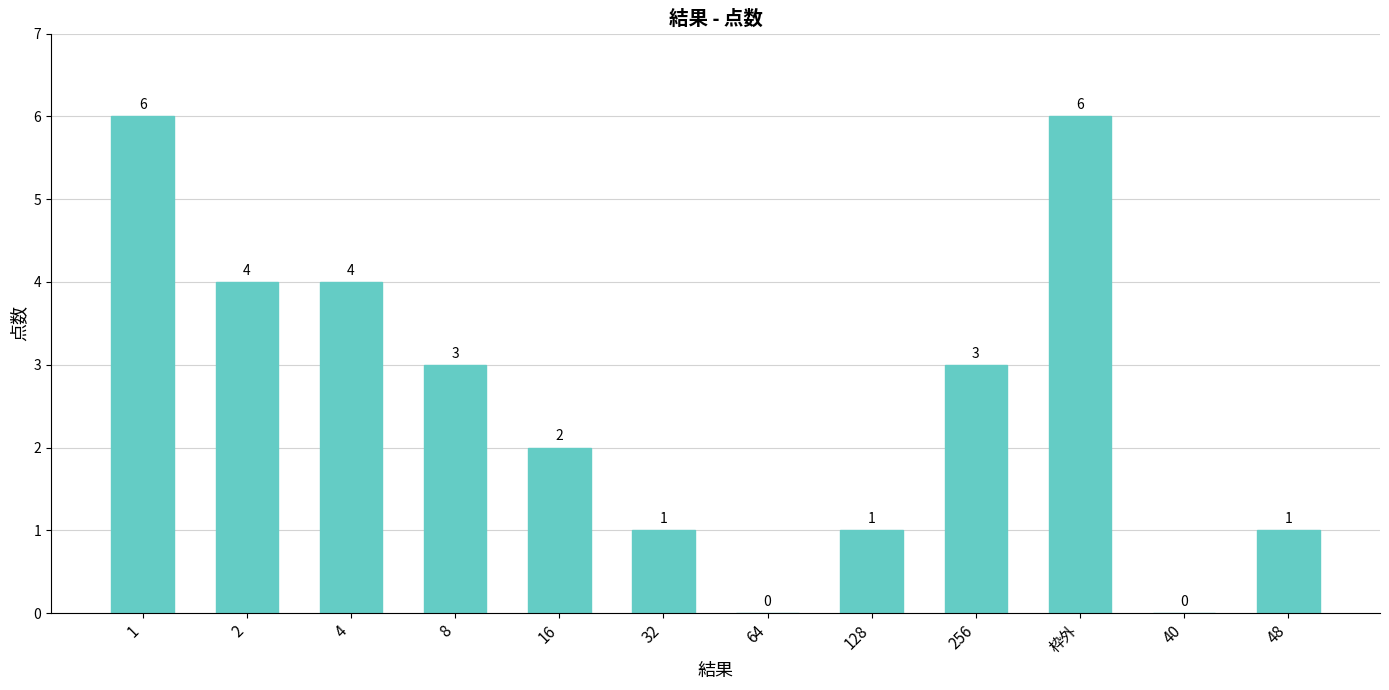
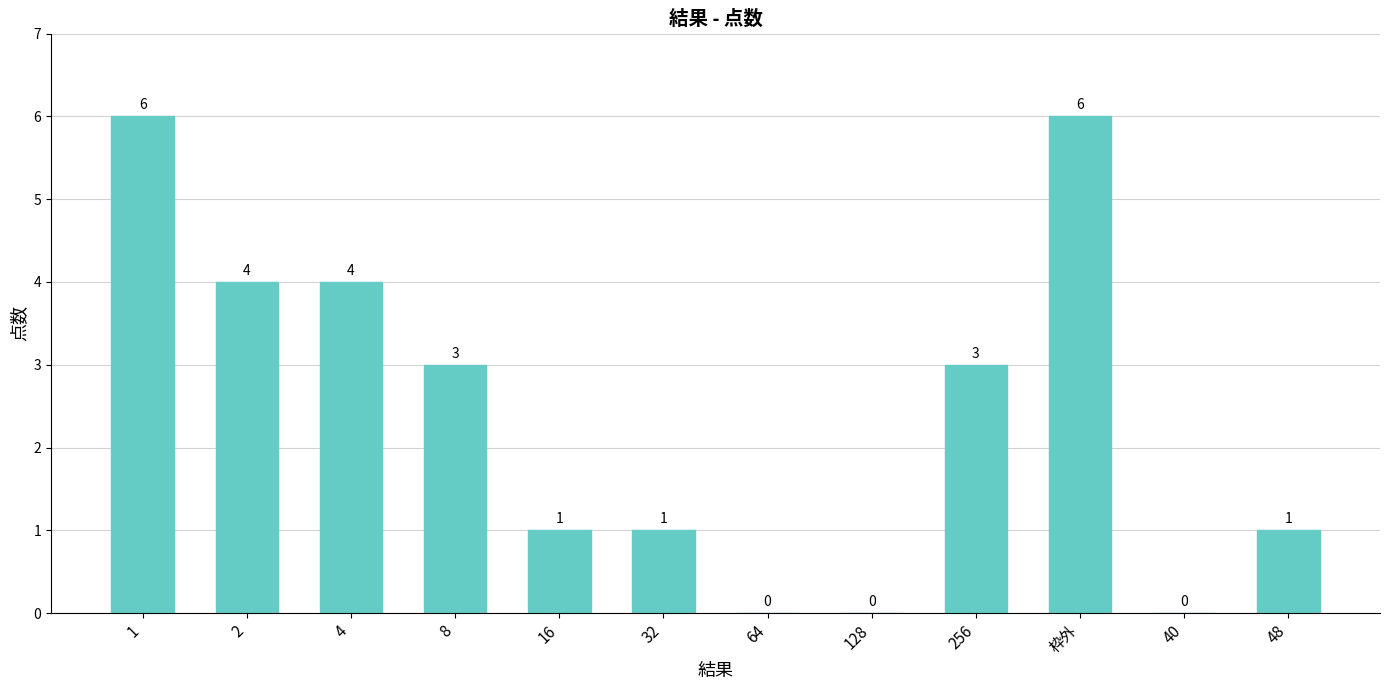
  {
    "1": 6,
    "2": 4,
    "4": 4,
    "8": 3,
-   "16": 2,
+   "16": 1,
    "32": 1,
    "64": 0,
-   "128": 1,
+   "128": 0,
    "256": 3,
    "枠外": 6,
    "40": 0,
    "48": 1
  }
